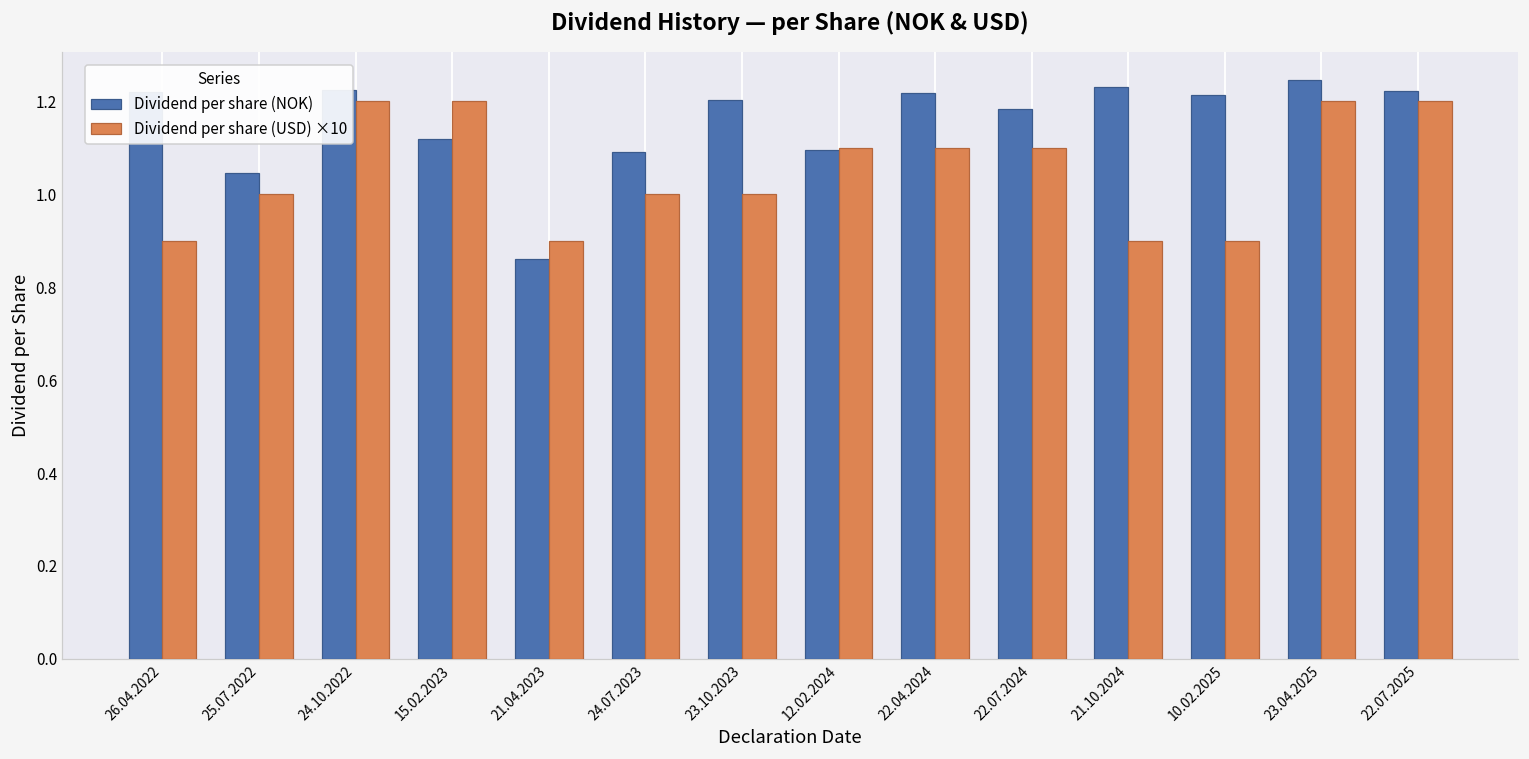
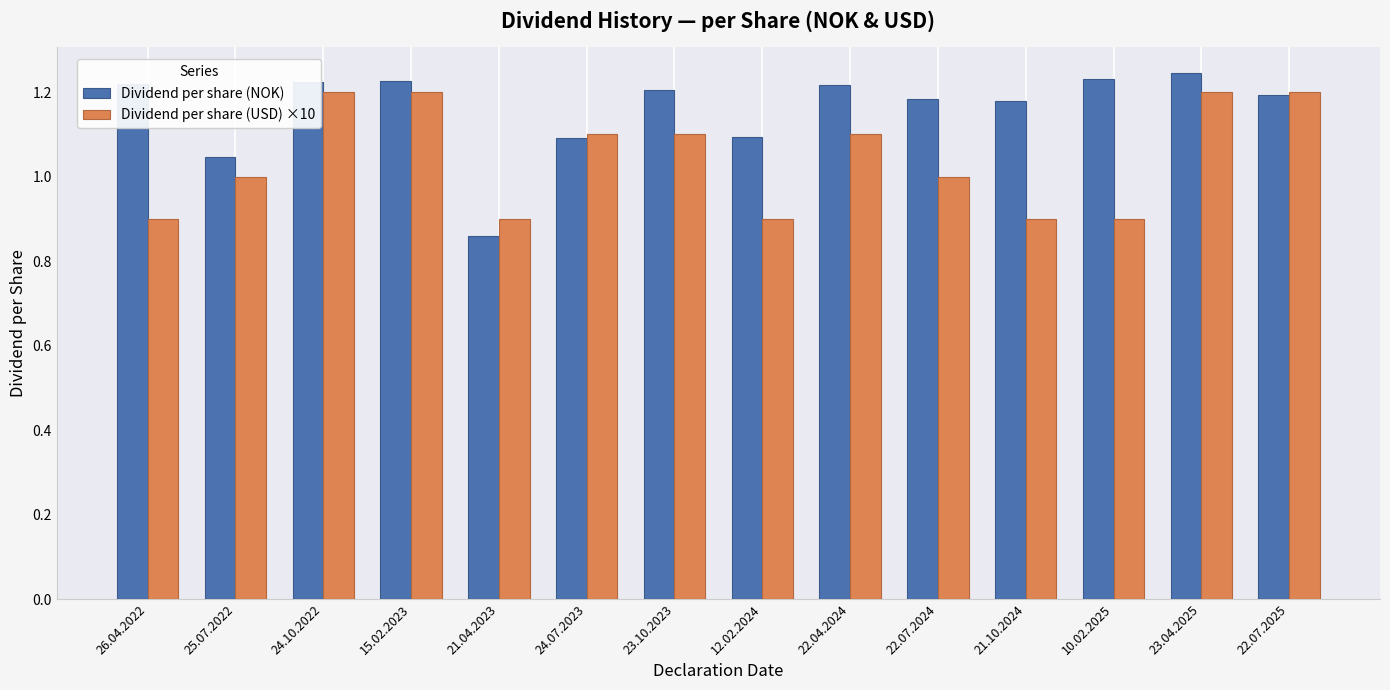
  {
    "Dividend per share (NOK)": {
      "25.07.2022": 1.05,
-     "15.02.2023": 1.12,
+     "15.02.2023": 1.23,
      "21.04.2023": 0.86,
      "24.07.2023": 1.09,
      "23.10.2023": 1.20,
      "12.02.2024": 1.10,
      "22.04.2024": 1.22,
      "22.07.2024": 1.18,
-     "21.10.2024": 1.23,
-     "10.02.2025": 1.21,
+     "21.10.2024": 1.18,
+     "10.02.2025": 1.23,
      "23.04.2025": 1.25,
-     "22.07.2025": 1.22
+     "22.07.2025": 1.19
    },
    "Dividend per share (USD) ×10": {
      "26.04.2022": 0.90,
      "25.07.2022": 1.00,
      "24.10.2022": 1.20,
      "15.02.2023": 1.20,
      "21.04.2023": 0.90,
-     "24.07.2023": 1.00,
-     "23.10.2023": 1.00,
-     "12.02.2024": 1.10,
+     "24.07.2023": 1.10,
+     "23.10.2023": 1.10,
+     "12.02.2024": 0.90,
      "22.04.2024": 1.10,
-     "22.07.2024": 1.10,
+     "22.07.2024": 1.00,
      "21.10.2024": 0.90,
      "10.02.2025": 0.90,
      "23.04.2025": 1.20,
      "22.07.2025": 1.20
    }
  }
